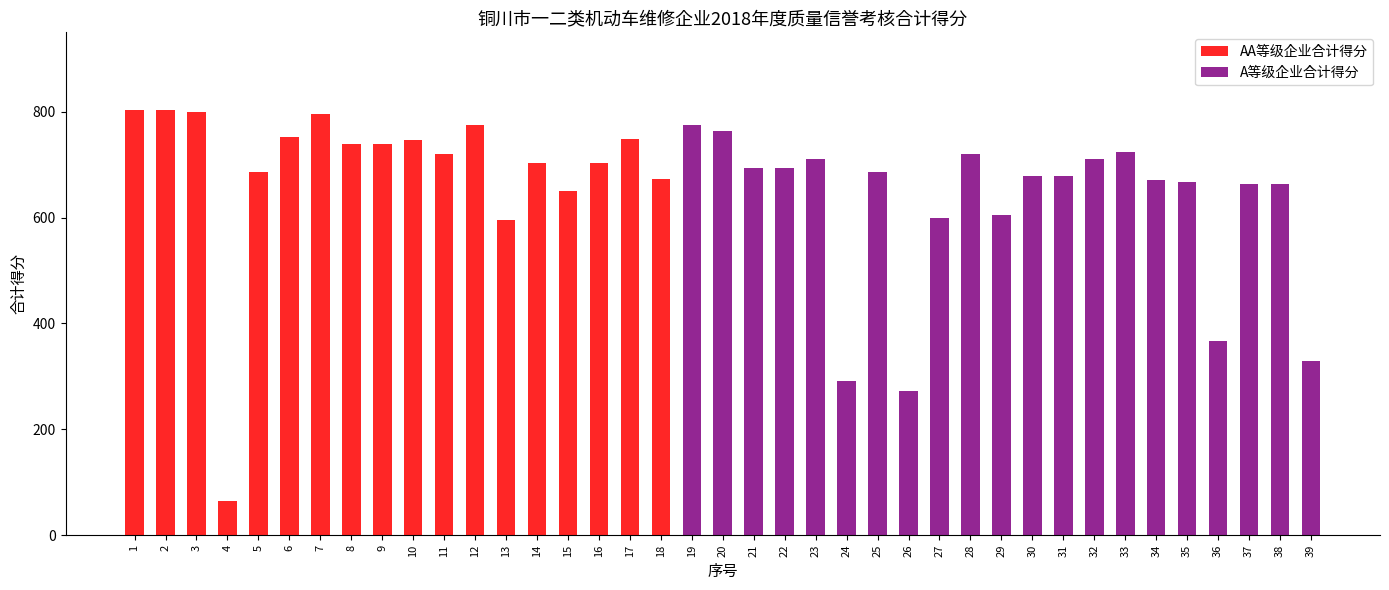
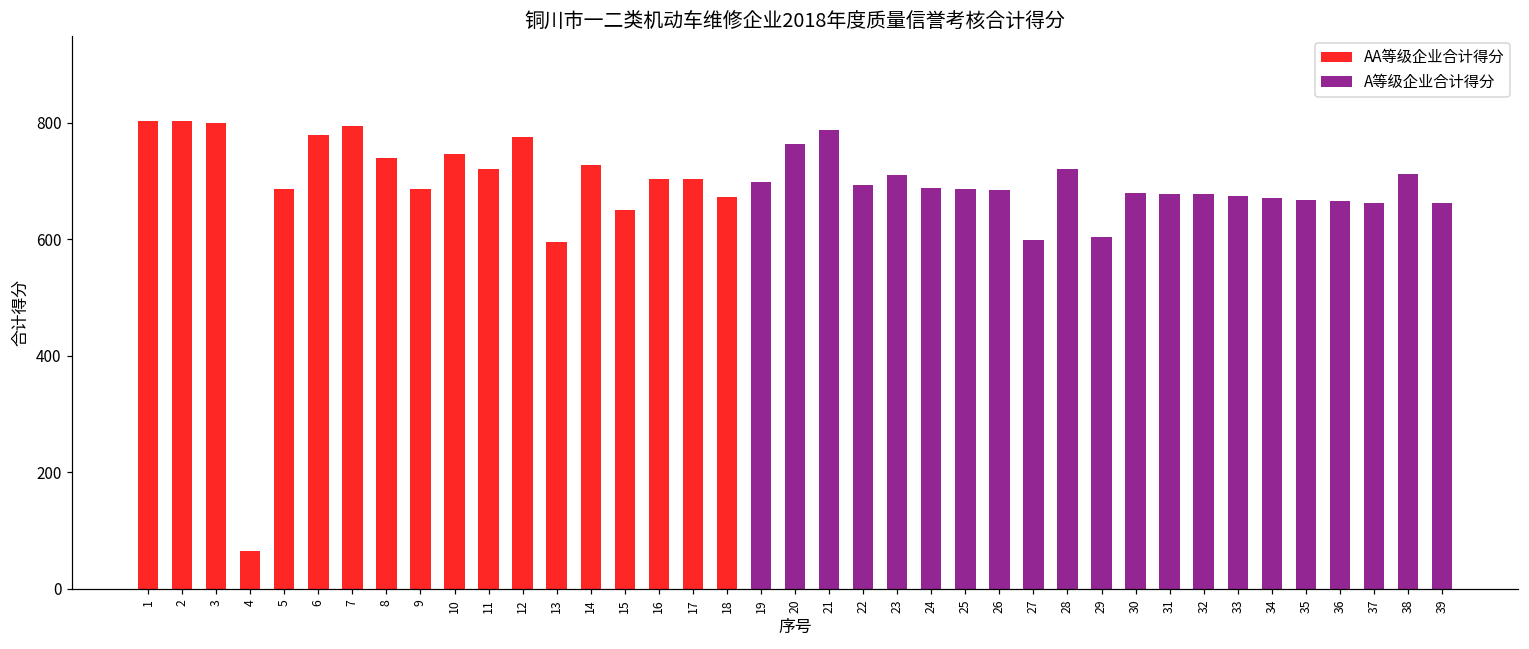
  {
    "AA等级企业合计得分": {
      "1": 800,
      "2": 800,
      "3": 800,
      "4": 70,
      "5": 690,
-     "6": 750,
+     "6": 780,
      "7": 800,
      "8": 740,
-     "9": 740,
+     "9": 690,
      "10": 750,
      "11": 720,
      "12": 780,
      "13": 600,
-     "14": 700,
+     "14": 730,
      "15": 650,
      "16": 700,
-     "17": 750,
+     "17": 700,
      "18": 670,
      "19": 0,
      "20": 0,
      "21": 0,
      "22": 0,
      "23": 0,
      "24": 0,
      "25": 0,
      "26": 0,
      "27": 0,
      "28": 0,
      "29": 0,
      "30": 0,
      "31": 0,
      "32": 0,
      "33": 0,
      "34": 0,
      "35": 0,
      "36": 0,
      "37": 0,
      "38": 0,
      "39": 0
    },
    "A等级企业合计得分": {
      "1": 0,
      "2": 0,
      "3": 0,
      "4": 0,
      "5": 0,
      "6": 0,
      "7": 0,
      "8": 0,
      "9": 0,
      "10": 0,
      "11": 0,
      "12": 0,
      "13": 0,
      "14": 0,
      "15": 0,
      "16": 0,
      "17": 0,
      "18": 0,
-     "19": 780,
+     "19": 700,
      "20": 760,
-     "21": 690,
+     "21": 790,
      "22": 690,
      "23": 710,
-     "24": 290,
+     "24": 690,
      "25": 690,
-     "26": 270,
+     "26": 690,
      "27": 600,
      "28": 720,
      "29": 600,
      "30": 680,
      "31": 680,
-     "32": 710,
-     "33": 720,
+     "32": 680,
+     "33": 680,
      "34": 670,
      "35": 670,
-     "36": 370,
+     "36": 670,
      "37": 660,
-     "38": 660,
-     "39": 330
+     "38": 710,
+     "39": 660
    }
  }
